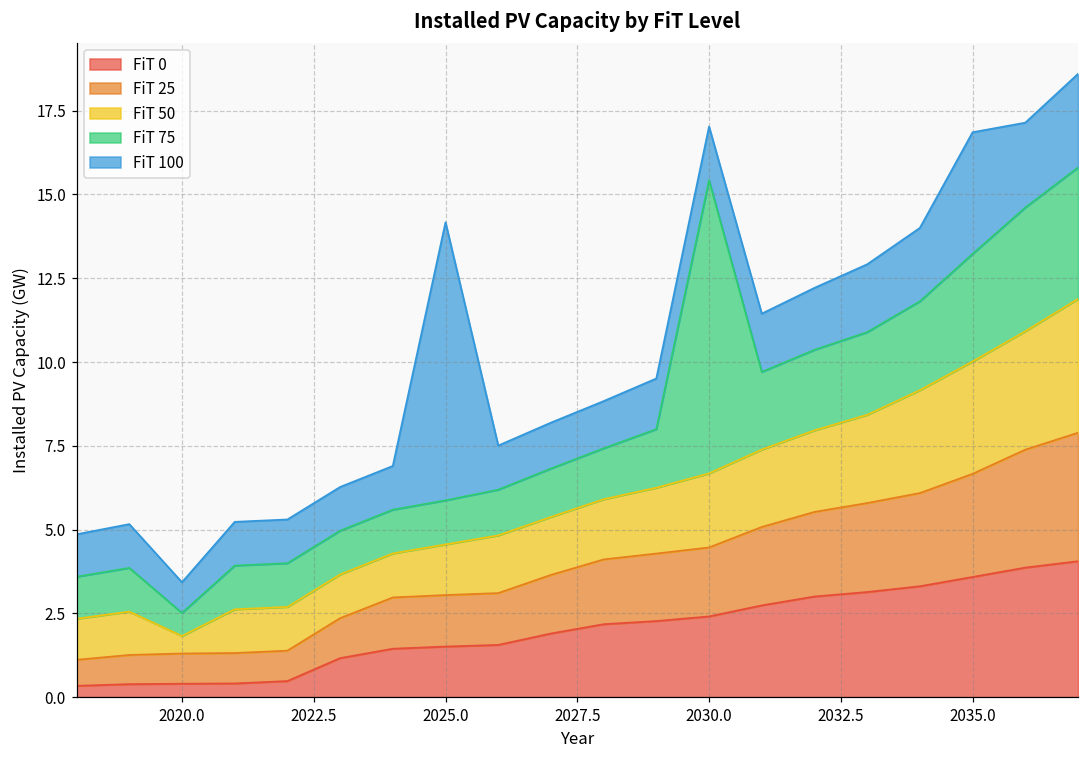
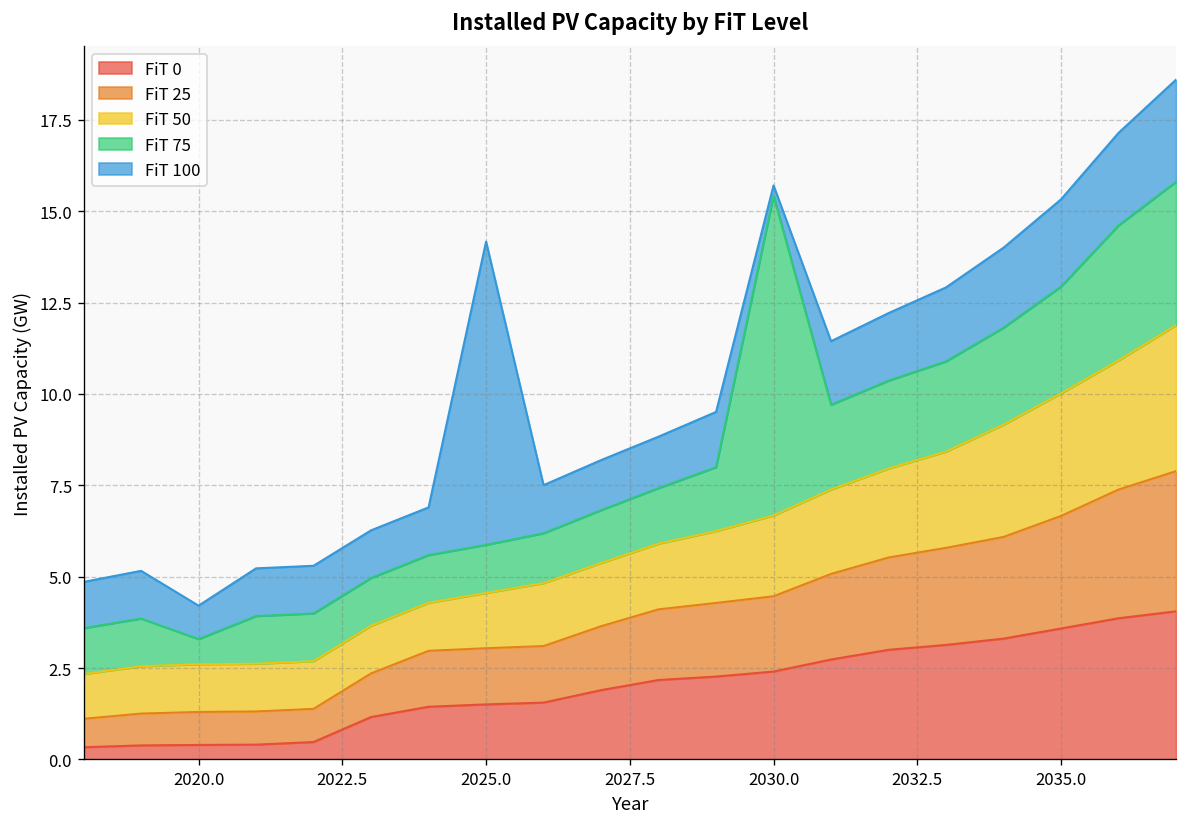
  {
    "FiT 50": {
-     "2020.0": 0.5,
+     "2020.0": 1.3,
      "2025.0": 1.5,
      "2030.0": 2.2,
      "2035.0": 3.4
    },
    "FiT 75": {
      "2020.0": 0.7,
      "2025.0": 1.3,
      "2030.0": 8.8,
-     "2035.0": 3.2
+     "2035.0": 2.9
    },
    "FiT 100": {
      "2020.0": 0.9,
      "2025.0": 8.3,
-     "2030.0": 1.6,
-     "2035.0": 3.6
+     "2030.0": 0.3,
+     "2035.0": 2.4
    }
  }
